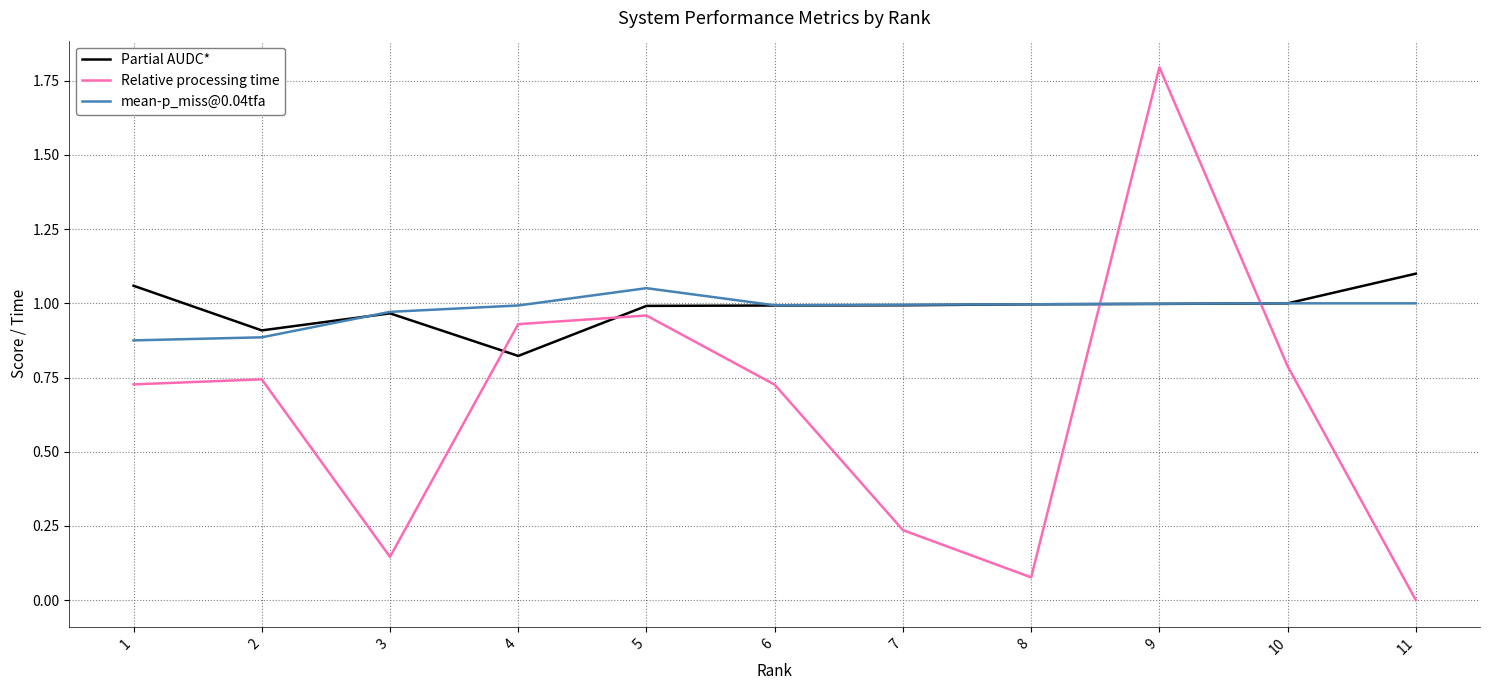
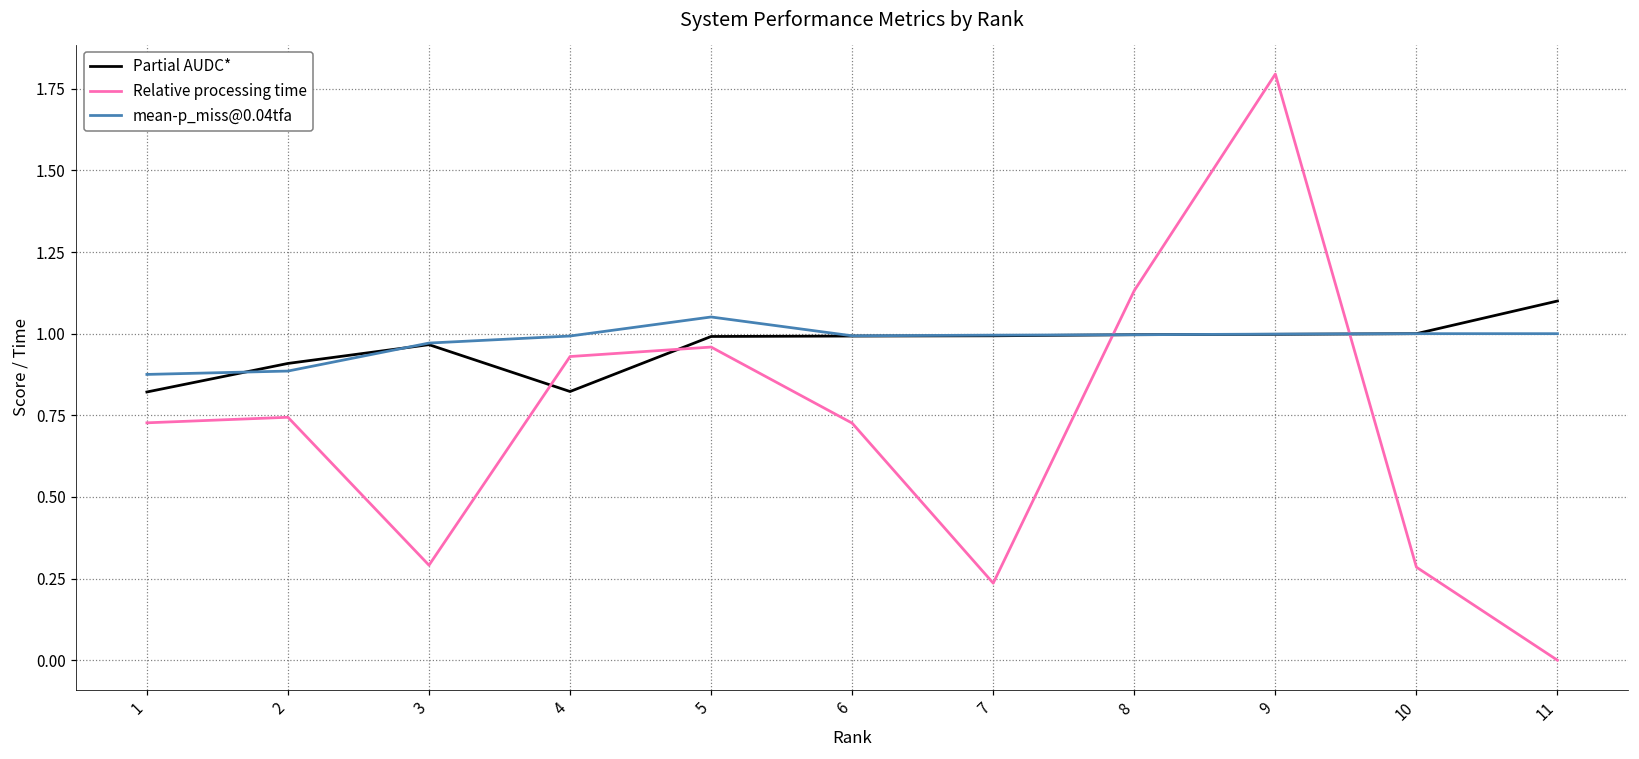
  {
    "Partial AUDC*": {
-     "1": 1.06,
+     "1": 0.82,
      "2": 0.91,
      "4": 0.82,
      "5": 0.99,
      "11": 1.10
    },
    "Relative processing time": {
      "1": 0.73,
      "2": 0.74,
-     "3": 0.15,
+     "3": 0.29,
      "4": 0.93,
      "5": 0.96,
      "6": 0.73,
      "7": 0.24,
-     "8": 0.08,
+     "8": 1.13,
      "9": 1.80,
-     "10": 0.79,
+     "10": 0.29,
      "11": 0.00
    },
    "mean-p_miss@0.04tfa": {
      "1": 0.88,
      "2": 0.89,
      "4": 0.99,
      "5": 1.05,
      "11": 1.00
    }
  }
